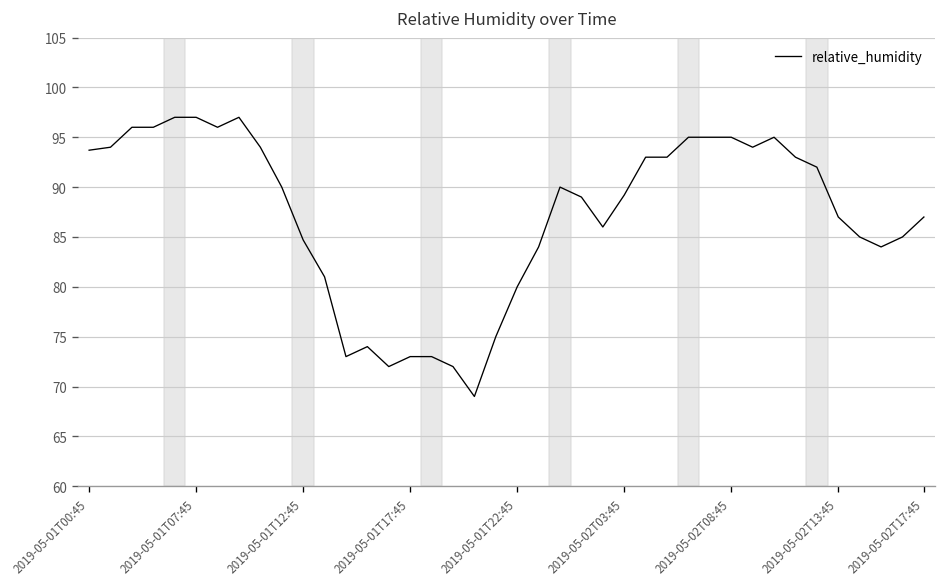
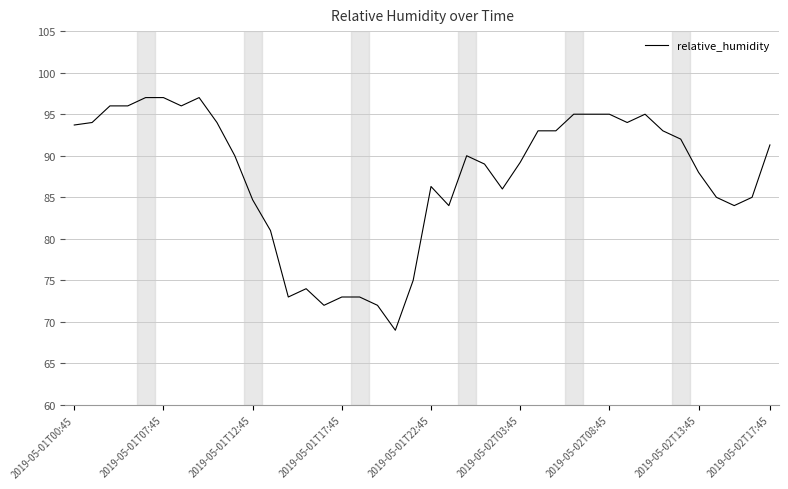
  {
    "2019-05-01T00:45": 94,
    "2019-05-01T07:45": 97,
    "2019-05-01T12:45": 85,
    "2019-05-01T17:45": 73,
-   "2019-05-01T22:45": 80,
+   "2019-05-01T22:45": 86,
    "2019-05-02T03:45": 89,
    "2019-05-02T08:45": 95,
-   "2019-05-02T13:45": 87,
-   "2019-05-02T17:45": 87
+   "2019-05-02T13:45": 88,
+   "2019-05-02T17:45": 91
  }
